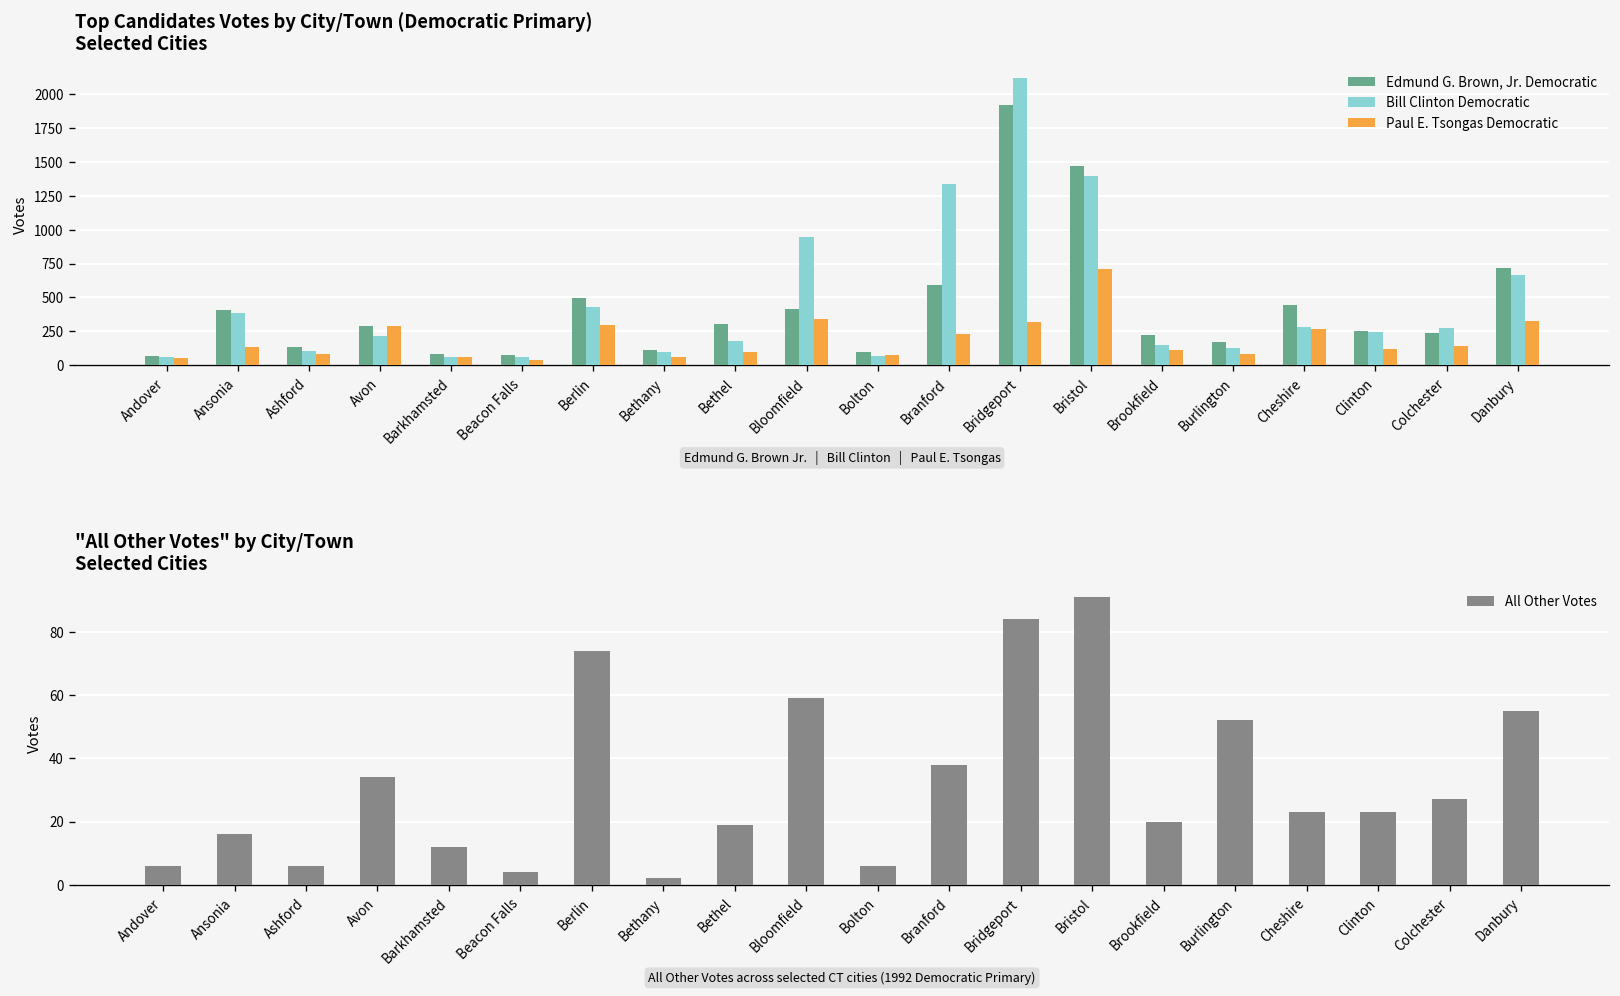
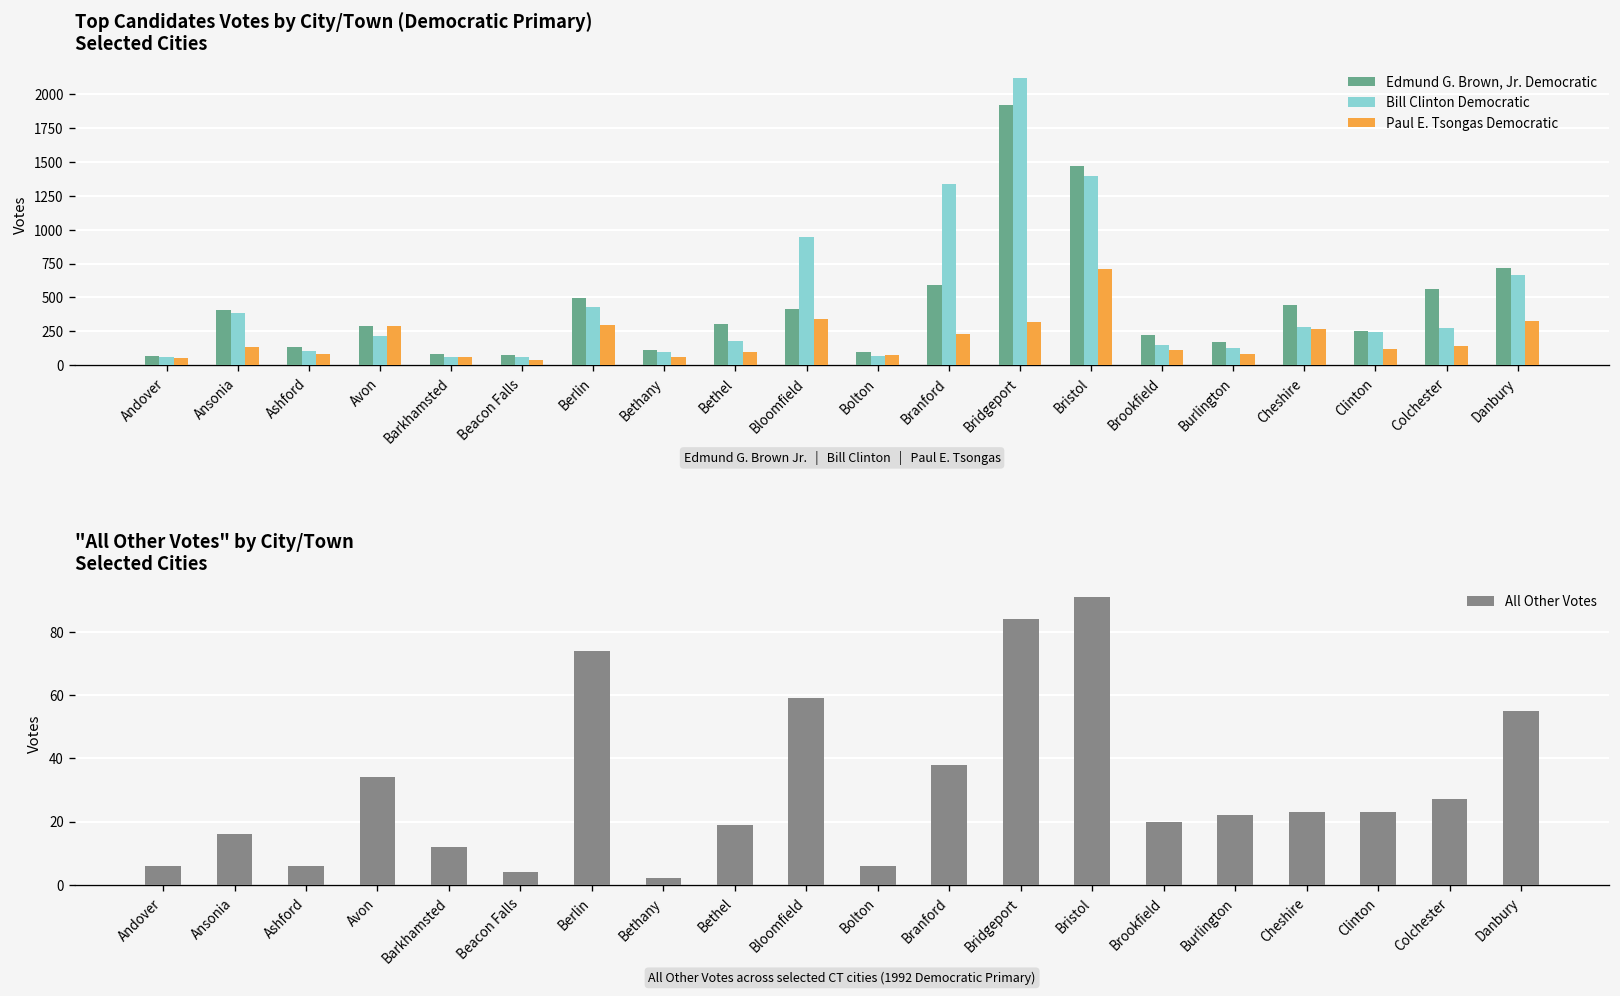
  {
    "Top Candidates Votes by City/Town (Democratic Primary) Selected Cities": {
      "Edmund G. Brown, Jr. Democratic": {
        "Andover": 70,
        "Ansonia": 410,
        "Ashford": 140,
        "Avon": 290,
        "Barkhamsted": 80,
        "Beacon Falls": 80,
        "Berlin": 500,
        "Bethany": 110,
        "Bethel": 310,
        "Bloomfield": 420,
        "Bolton": 100,
        "Branford": 590,
        "Bridgeport": 1920,
        "Bristol": 1470,
        "Brookfield": 220,
        "Burlington": 170,
        "Cheshire": 450,
        "Clinton": 250,
-       "Colchester": 240,
+       "Colchester": 560,
        "Danbury": 720
      },
      "Bill Clinton Democratic": {
        "Andover": 60,
        "Ansonia": 380,
        "Ashford": 110,
        "Avon": 210,
        "Barkhamsted": 60,
        "Beacon Falls": 60,
        "Berlin": 430,
        "Bethany": 100,
        "Bethel": 180,
        "Bloomfield": 950,
        "Bolton": 70,
        "Branford": 1340,
        "Bridgeport": 2120,
        "Bristol": 1400,
        "Brookfield": 150,
        "Burlington": 120,
        "Cheshire": 280,
        "Clinton": 240,
        "Colchester": 280,
        "Danbury": 660
      },
      "Paul E. Tsongas Democratic": {
        "Andover": 50,
        "Ansonia": 130,
        "Ashford": 80,
        "Avon": 290,
        "Barkhamsted": 60,
        "Beacon Falls": 40,
        "Berlin": 300,
        "Bethany": 60,
        "Bethel": 100,
        "Bloomfield": 340,
        "Bolton": 80,
        "Branford": 230,
        "Bridgeport": 320,
        "Bristol": 710,
        "Brookfield": 120,
        "Burlington": 90,
        "Cheshire": 270,
        "Clinton": 120,
        "Colchester": 140,
        "Danbury": 330
      }
    },
    "\"All Other Votes\" by City/Town Selected Cities": {
      "Andover": 6,
      "Ansonia": 16,
      "Ashford": 6,
      "Avon": 34,
      "Barkhamsted": 12,
      "Beacon Falls": 4,
      "Berlin": 74,
      "Bethany": 2,
      "Bethel": 19,
      "Bloomfield": 59,
      "Bolton": 6,
      "Branford": 38,
      "Bridgeport": 84,
      "Bristol": 91,
      "Brookfield": 20,
-     "Burlington": 52,
+     "Burlington": 22,
      "Cheshire": 23,
      "Clinton": 23,
      "Colchester": 27,
      "Danbury": 55
    }
  }
